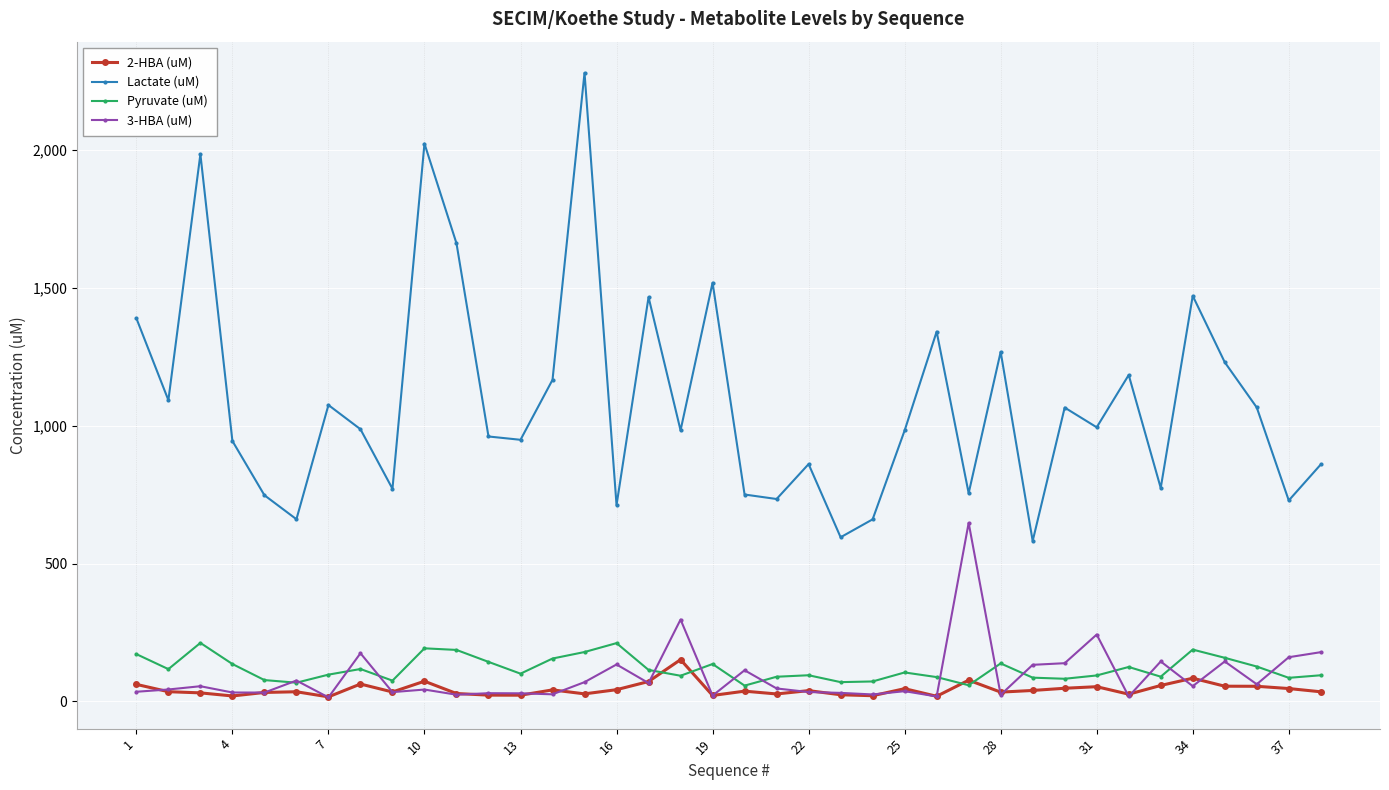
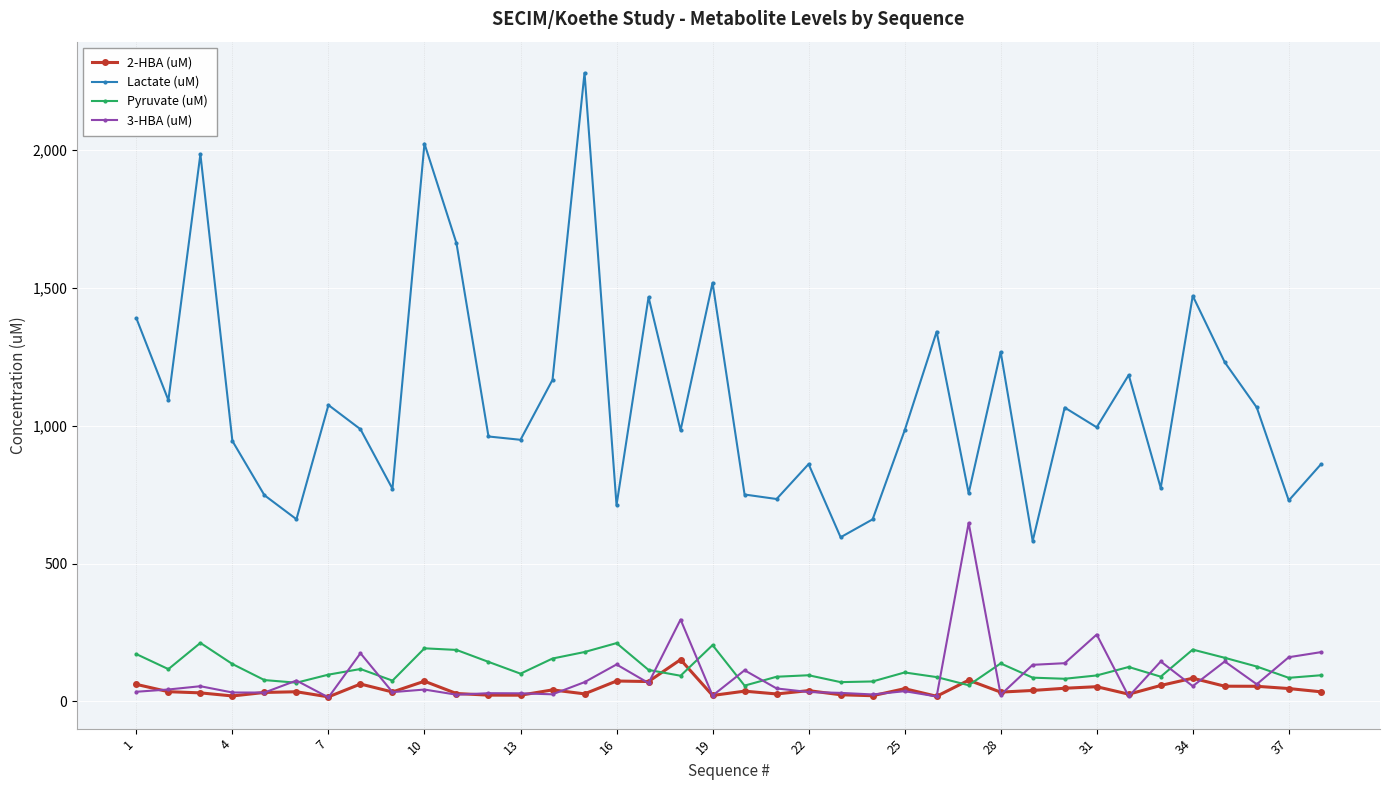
  {
    "2-HBA (uM)": {
      "1": "60",
      "4": "20",
      "10": "70",
-     "16": "40",
+     "16": "70",
      "28": "30",
      "31": "50",
      "34": "80",
      "37": "50"
    },
    "Lactate (uM)": {
      "1": "1,390",
      "4": "940",
      "7": "1,080",
      "10": "2,020",
      "13": "950",
      "16": "710",
      "19": "1,520",
      "22": "860",
      "25": "980",
      "28": "1,270",
      "31": "990",
      "34": "1,470",
      "37": "730"
    },
    "Pyruvate (uM)": {
      "1": "170",
      "4": "140",
      "7": "100",
      "10": "190",
      "13": "100",
      "16": "210",
-     "19": "140",
+     "19": "200",
      "22": "90",
      "25": "100",
      "28": "140",
      "31": "90",
      "34": "190",
      "37": "90"
    },
    "3-HBA (uM)": {
      "1": "30",
      "4": "30",
      "10": "40",
      "16": "130",
      "28": "20",
      "31": "240",
      "34": "60",
      "37": "160"
    }
  }
